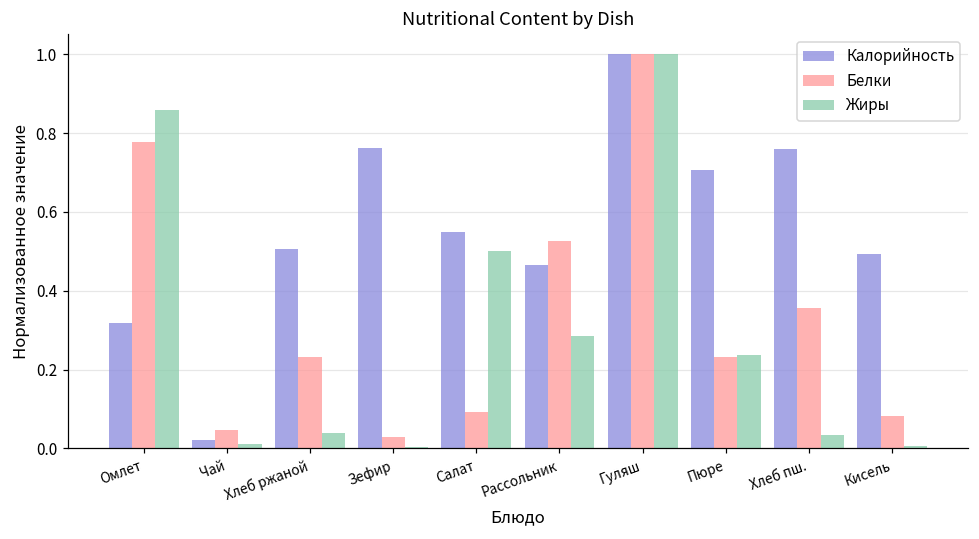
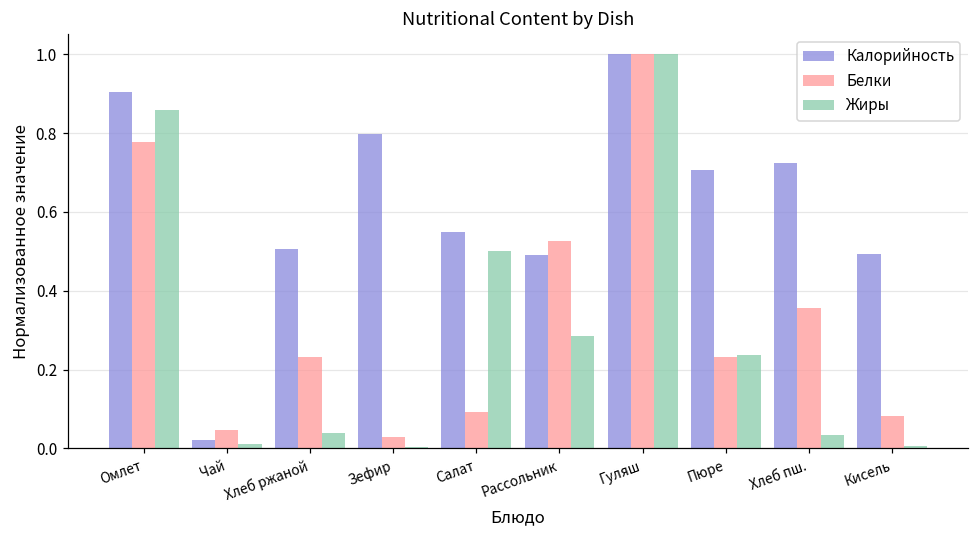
  {
    "Калорийность": {
-     "Омлет": 0.32,
+     "Омлет": 0.91,
      "Чай": 0.02,
      "Хлеб ржаной": 0.51,
-     "Зефир": 0.76,
+     "Зефир": 0.80,
      "Салат": 0.55,
-     "Рассольник": 0.47,
+     "Рассольник": 0.49,
      "Гуляш": 1.00,
      "Пюре": 0.71,
-     "Хлеб пш.": 0.76,
+     "Хлеб пш.": 0.72,
      "Кисель": 0.49
    },
    "Белки": {
      "Омлет": 0.78,
      "Чай": 0.05,
      "Хлеб ржаной": 0.23,
      "Зефир": 0.03,
      "Салат": 0.09,
      "Рассольник": 0.53,
      "Гуляш": 1.00,
      "Пюре": 0.23,
      "Хлеб пш.": 0.36,
      "Кисель": 0.08
    },
    "Жиры": {
      "Омлет": 0.86,
      "Чай": 0.01,
      "Хлеб ржаной": 0.04,
      "Салат": 0.50,
      "Рассольник": 0.29,
      "Гуляш": 1.00,
      "Пюре": 0.24,
      "Хлеб пш.": 0.03
    }
  }
